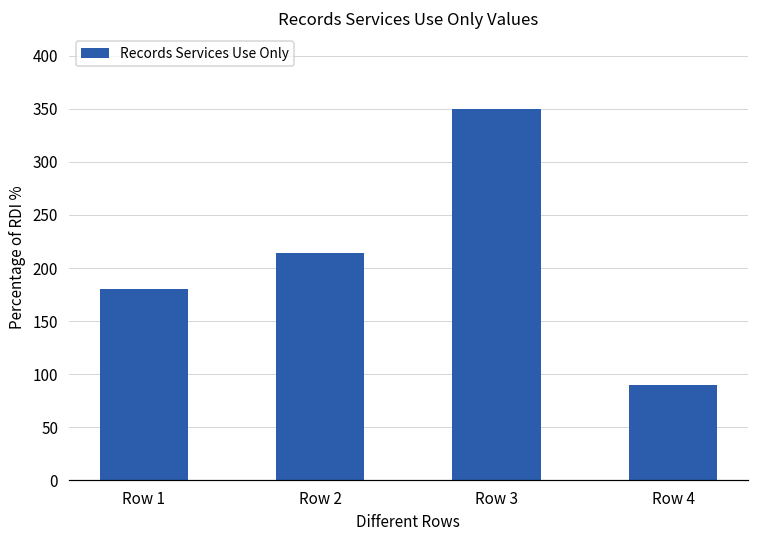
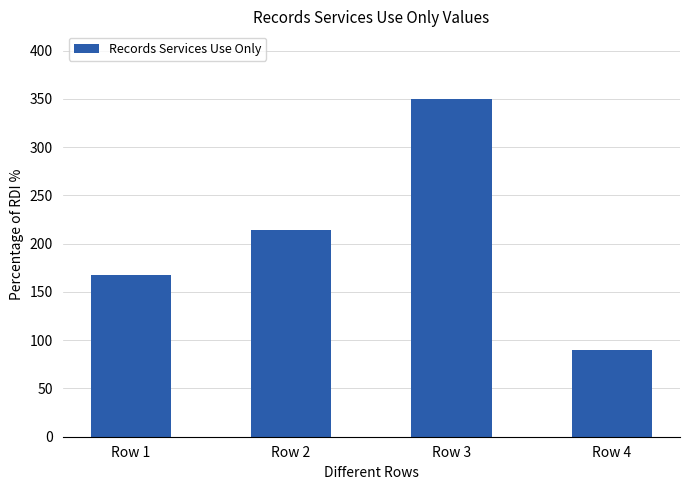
  {
-   "Row 1": 180,
+   "Row 1": 170,
    "Row 2": 210,
    "Row 3": 350,
    "Row 4": 90
  }
